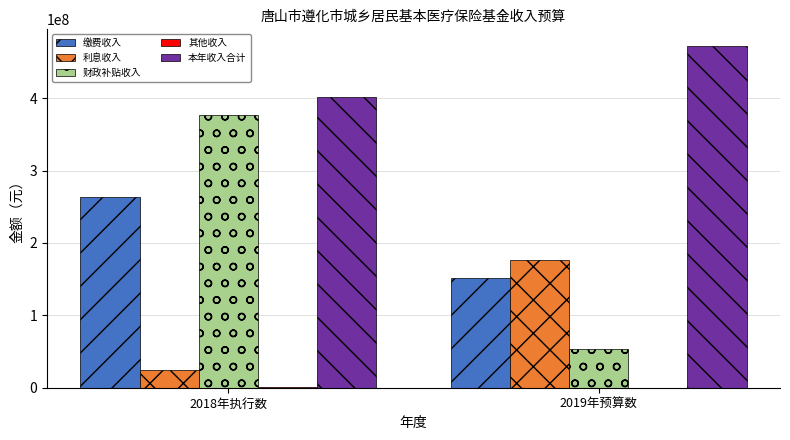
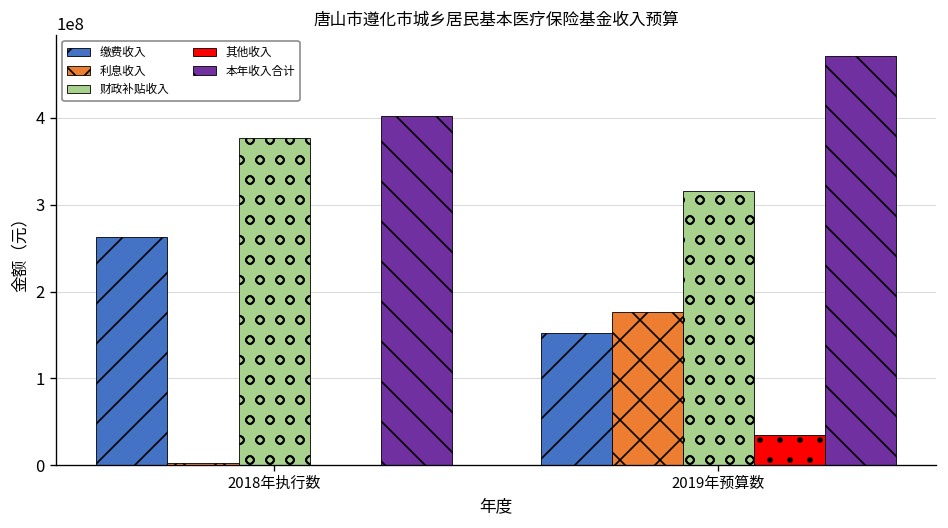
  {
    "缴费收入": {
      "2018年执行数": 260000000,
      "2019年预算数": 150000000
    },
    "利息收入": {
-     "2018年执行数": 20000000,
+     "2018年执行数": 0,
      "2019年预算数": 180000000
    },
    "财政补贴收入": {
      "2018年执行数": 380000000,
-     "2019年预算数": 50000000
+     "2019年预算数": 320000000
    },
    "其他收入": {
-     "2019年预算数": 0
+     "2019年预算数": 30000000
    },
    "本年收入合计": {
      "2018年执行数": 400000000,
      "2019年预算数": 470000000
    }
  }
